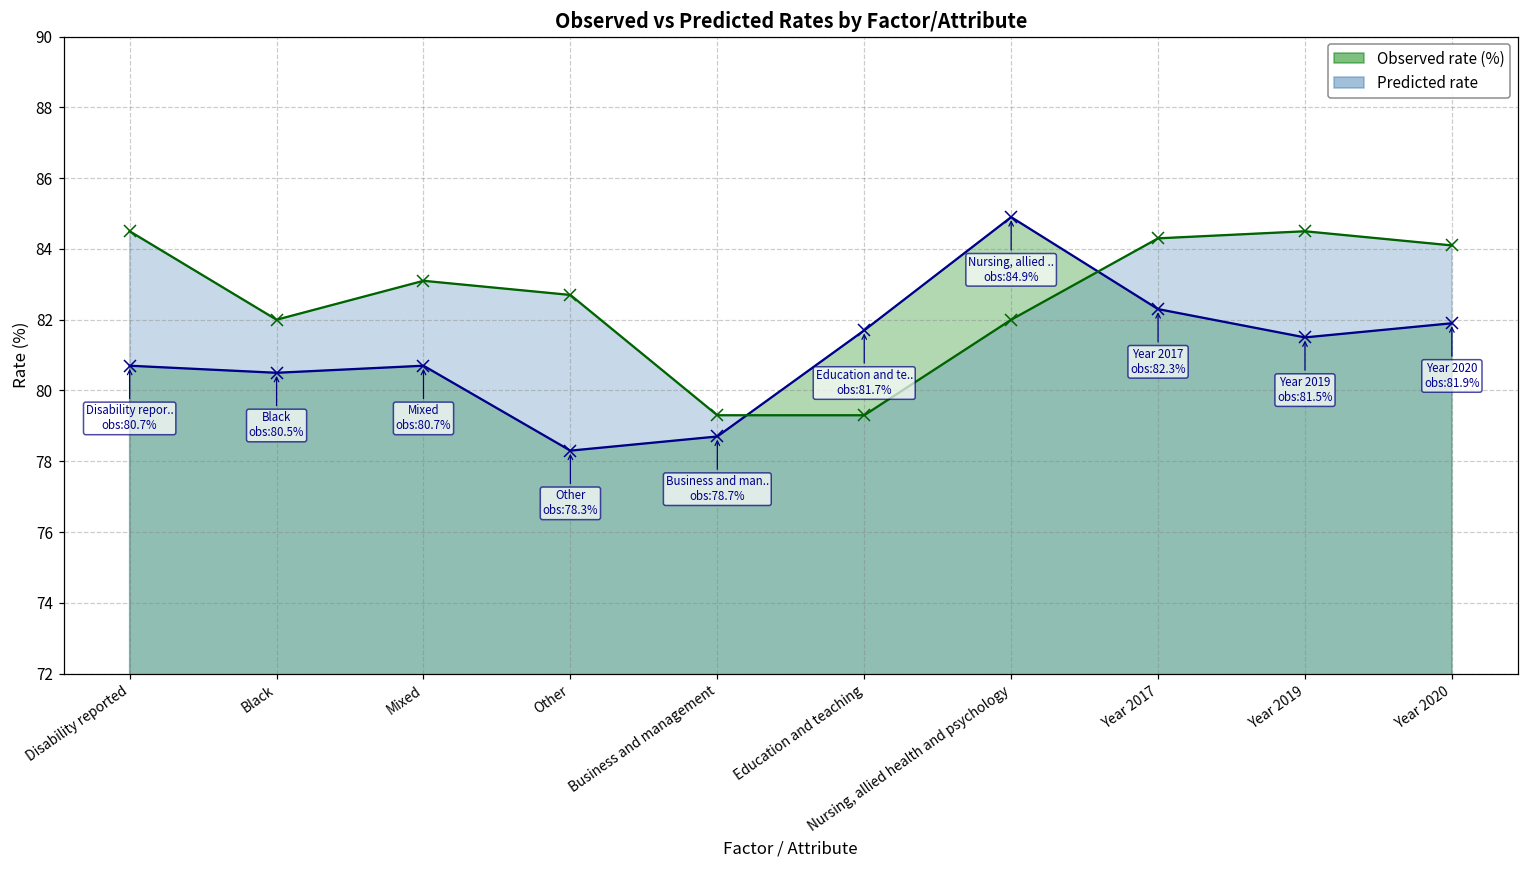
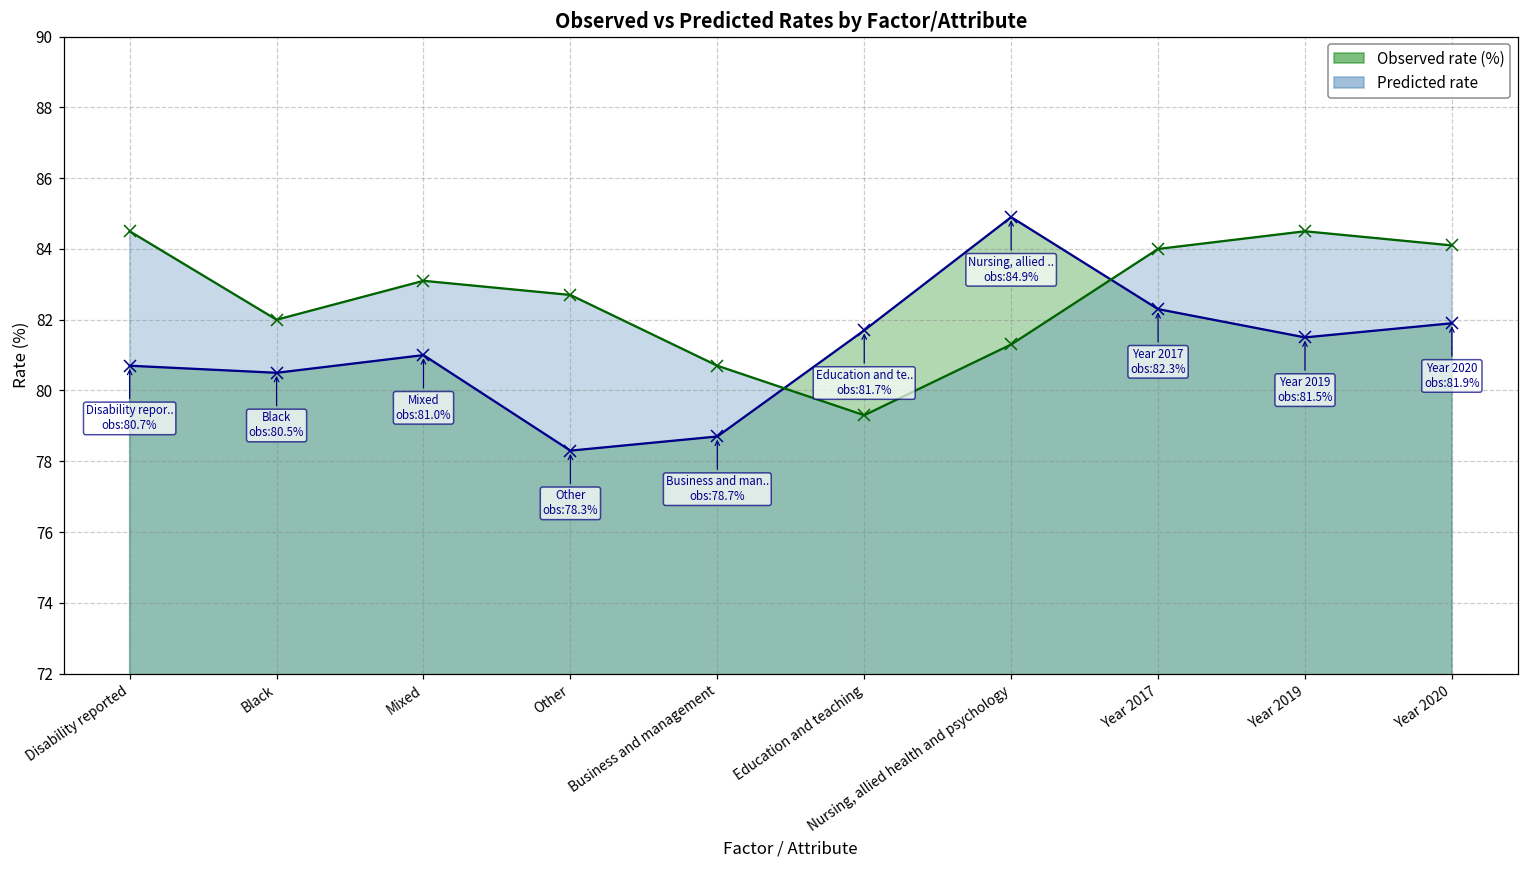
  {
    "Observed rate (%)": {
-     "Mixed": "80.7%"
+     "Mixed": "81.0%"
    },
    "Predicted rate": {
      "Disability reported": "84.5",
      "Black": "82.0",
      "Mixed": "83.1",
      "Other": "82.7",
-     "Business and management": "79.3",
+     "Business and management": "80.7",
      "Education and teaching": "79.3",
-     "Nursing, allied health and psychology": "82.0",
-     "Year 2017": "84.3",
+     "Nursing, allied health and psychology": "81.3",
+     "Year 2017": "84.0",
      "Year 2019": "84.5",
      "Year 2020": "84.1"
    }
  }
